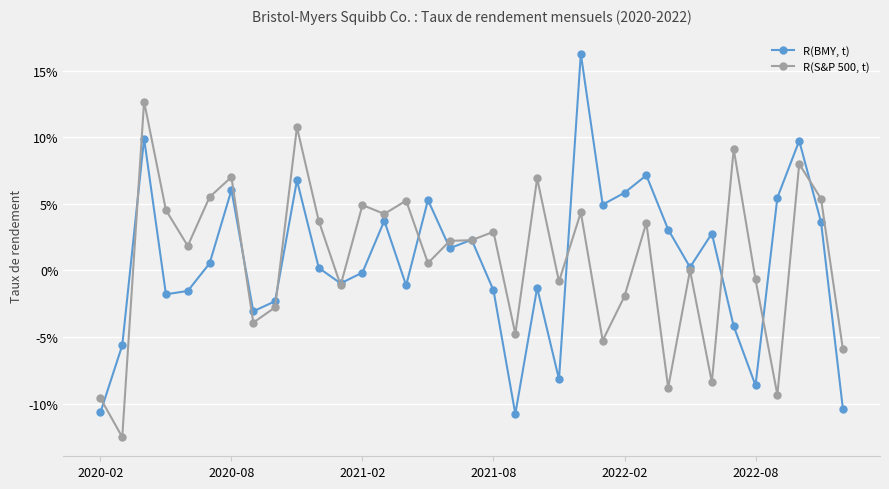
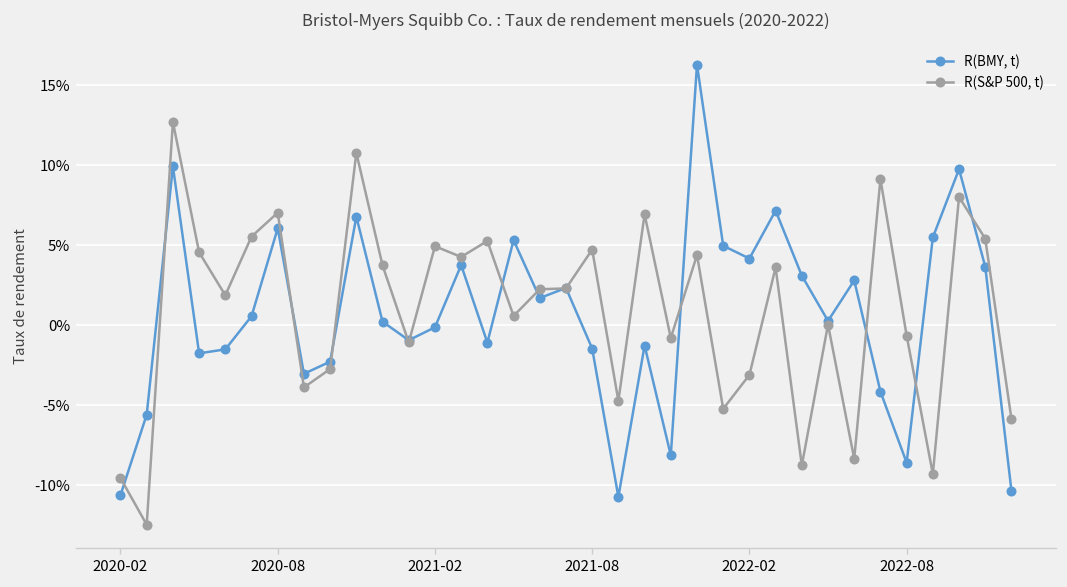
  {
    "R(BMY, t)": {
      "2020-02": "-10.7%",
      "2020-08": "6.0%",
      "2021-02": "-0.2%",
      "2021-08": "-1.5%",
-     "2022-02": "5.8%",
+     "2022-02": "4.1%",
      "2022-08": "-8.6%"
    },
    "R(S&P 500, t)": {
      "2020-02": "-9.6%",
      "2020-08": "7.0%",
      "2021-02": "4.9%",
-     "2021-08": "2.9%",
-     "2022-02": "-1.9%",
+     "2021-08": "4.7%",
+     "2022-02": "-3.1%",
      "2022-08": "-0.7%"
    }
  }
